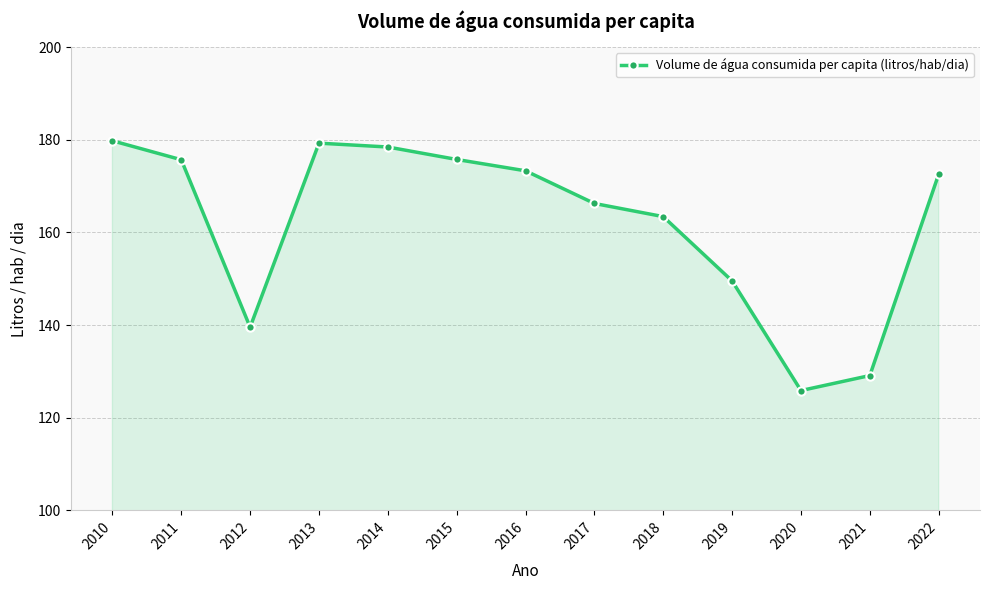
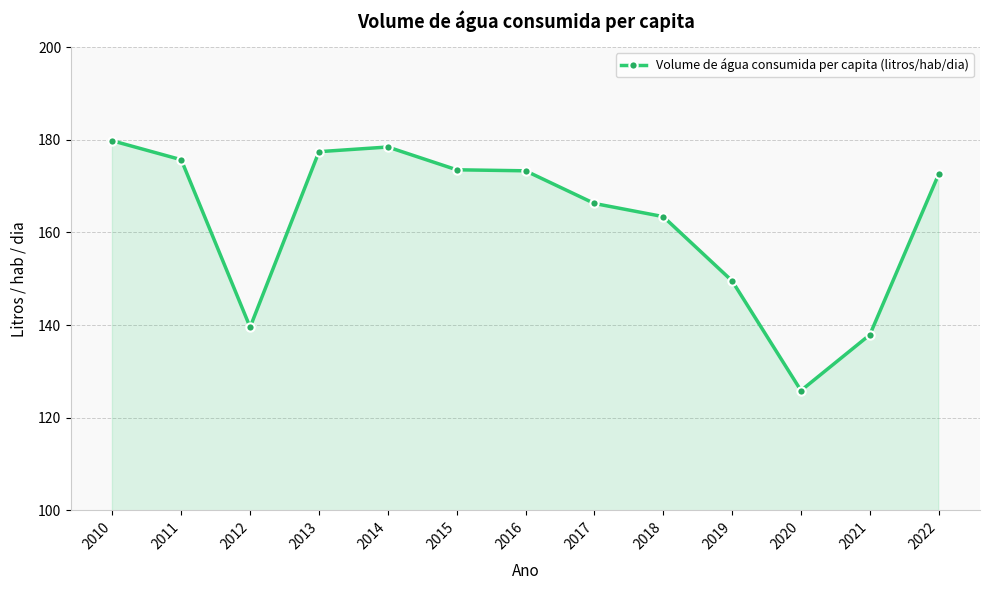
  {
    "2010": 180,
    "2011": 176,
    "2012": 140,
-   "2013": 179,
+   "2013": 177,
    "2014": 178,
-   "2015": 176,
+   "2015": 174,
    "2016": 173,
    "2017": 166,
    "2018": 163,
    "2019": 150,
    "2020": 126,
-   "2021": 129,
+   "2021": 138,
    "2022": 173
  }
